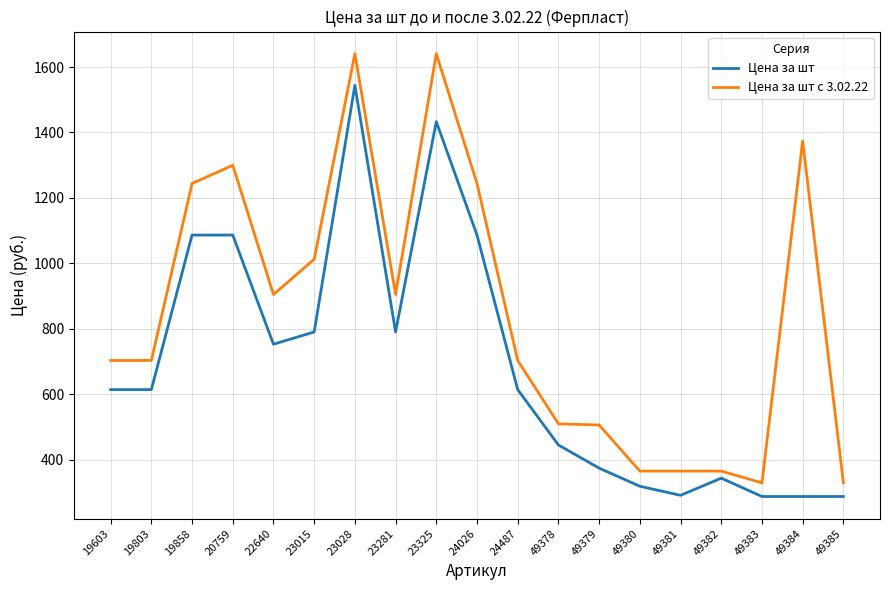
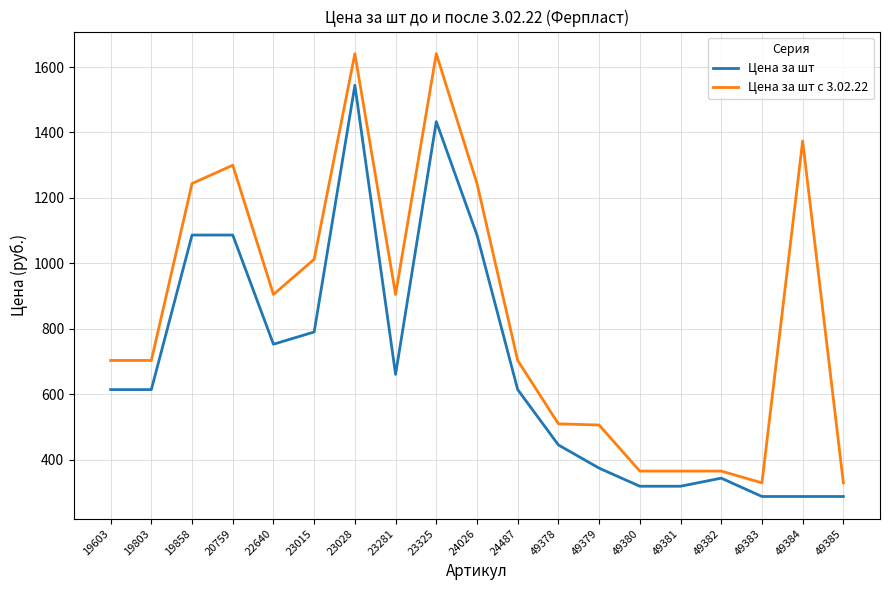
  {
    "Цена за шт": {
      "19603": 610,
      "19803": 610,
      "19858": 1090,
      "20759": 1090,
      "22640": 750,
      "23015": 790,
      "23028": 1540,
-     "23281": 790,
+     "23281": 660,
      "23325": 1430,
      "24026": 1090,
      "24487": 610,
      "49378": 450,
      "49379": 370,
      "49380": 320,
-     "49381": 290,
+     "49381": 320,
      "49382": 340,
      "49383": 290,
      "49384": 290,
      "49385": 290
    },
    "Цена за шт с 3.02.22": {
      "19603": 700,
      "19803": 700,
      "19858": 1240,
      "20759": 1300,
      "22640": 910,
      "23015": 1010,
      "23028": 1640,
      "23281": 910,
      "23325": 1640,
      "24026": 1240,
      "24487": 700,
      "49378": 510,
      "49379": 510,
      "49380": 370,
      "49381": 370,
      "49382": 370,
      "49383": 330,
      "49384": 1370,
      "49385": 330
    }
  }
